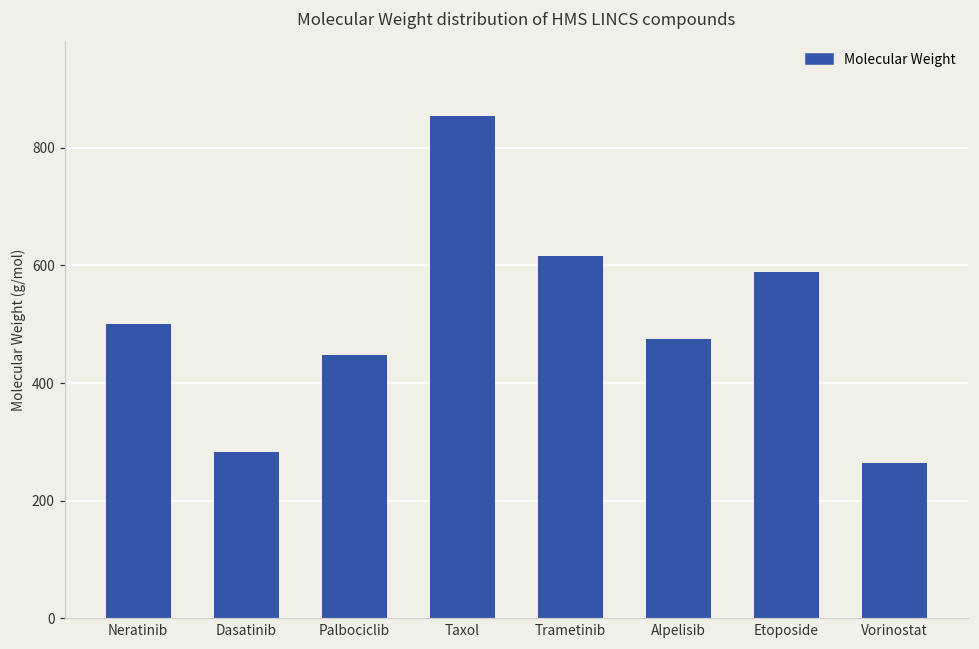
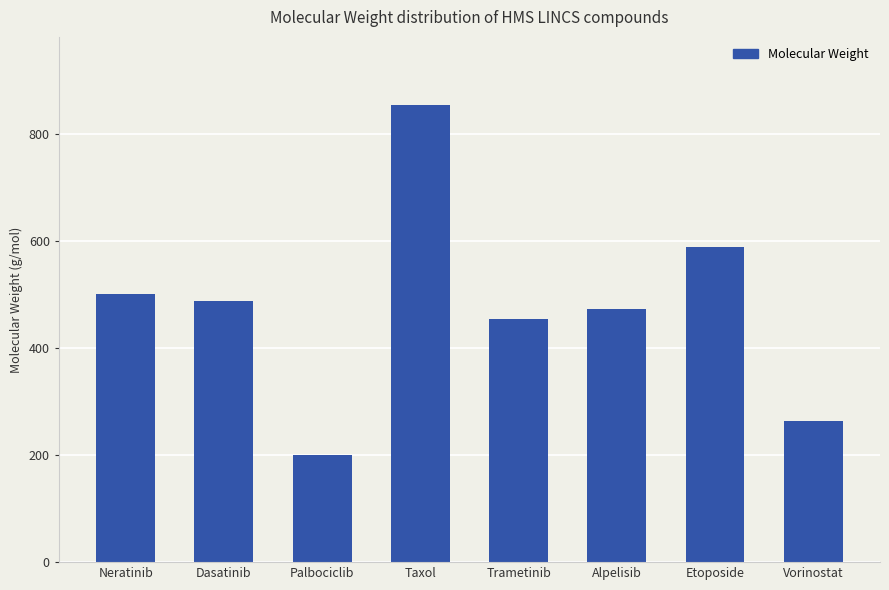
  {
    "Neratinib": 500,
-   "Dasatinib": 280,
-   "Palbociclib": 450,
+   "Dasatinib": 490,
+   "Palbociclib": 200,
    "Taxol": 850,
-   "Trametinib": 620,
+   "Trametinib": 450,
    "Alpelisib": 470,
    "Etoposide": 590,
    "Vorinostat": 260
  }
